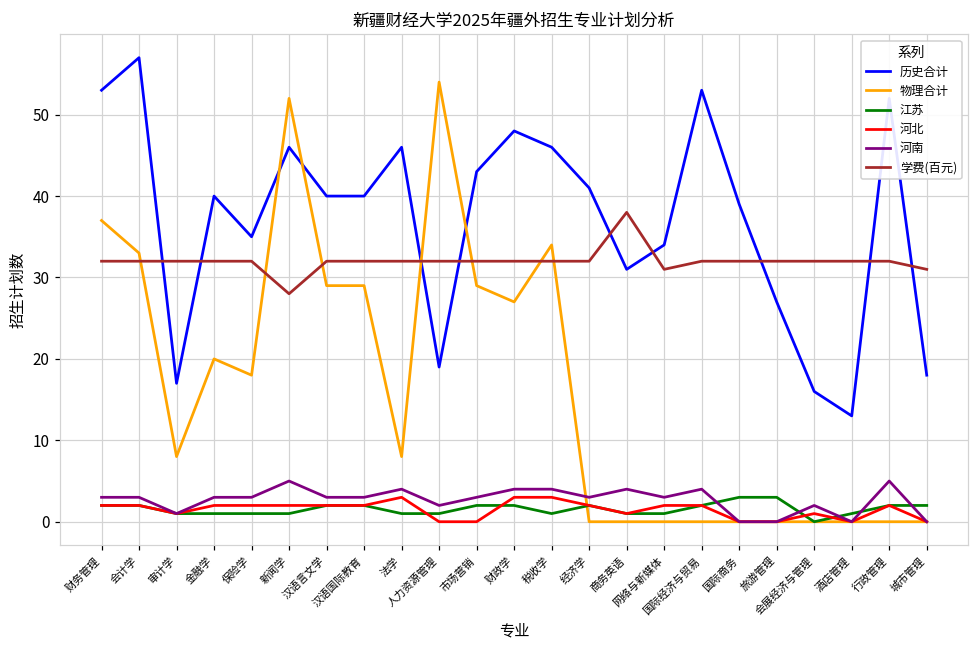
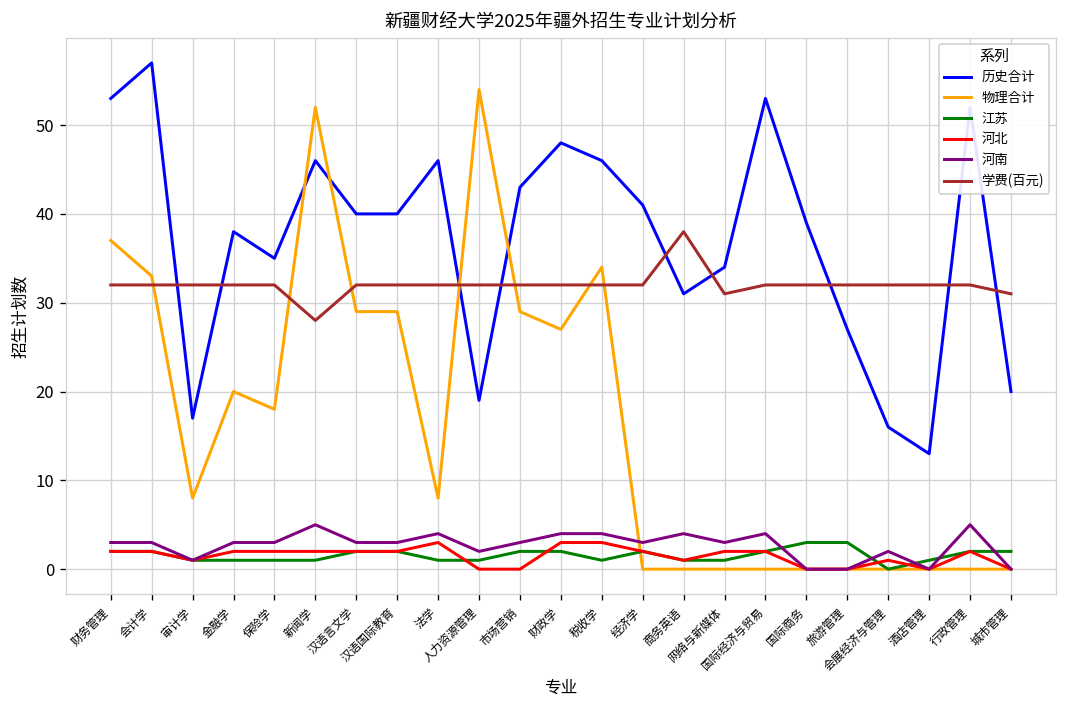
  {
    "历史合计": {
      "财务管理": 53,
      "会计学": 57,
      "审计学": 17,
-     "金融学": 40,
+     "金融学": 38,
      "保险学": 35,
      "新闻学": 46,
      "汉语言文学": 40,
      "汉语国际教育": 40,
      "法学": 46,
      "人力资源管理": 19,
      "市场营销": 43,
      "财政学": 48,
      "税收学": 46,
      "经济学": 41,
      "商务英语": 31,
      "网络与新媒体": 34,
      "国际经济与贸易": 53,
      "国际商务": 39,
      "旅游管理": 27,
      "会展经济与管理": 16,
      "酒店管理": 13,
-     "城市管理": 18
+     "城市管理": 20
    },
    "物理合计": {
      "财务管理": 37,
      "会计学": 33,
      "审计学": 8,
      "金融学": 20,
      "保险学": 18,
      "新闻学": 52,
      "汉语言文学": 29,
      "汉语国际教育": 29,
      "法学": 8,
      "人力资源管理": 54,
      "市场营销": 29,
      "财政学": 27,
      "税收学": 34,
      "经济学": 0,
      "商务英语": 0,
      "网络与新媒体": 0,
      "国际经济与贸易": 0,
      "行政管理": 0
    },
    "江苏": {
      "金融学": 1,
      "保险学": 1,
      "新闻学": 1,
      "法学": 1,
      "人力资源管理": 1,
      "市场营销": 2,
      "财政学": 2,
      "税收学": 1,
      "网络与新媒体": 1,
      "国际商务": 3,
      "旅游管理": 3,
      "酒店管理": 1,
      "城市管理": 2
    },
    "河北": {
      "金融学": 2,
      "保险学": 2,
      "新闻学": 2,
      "法学": 3,
      "人力资源管理": 0,
      "市场营销": 0,
      "财政学": 3,
      "税收学": 3,
      "网络与新媒体": 2,
      "会展经济与管理": 1
    },
    "河南": {
      "财务管理": 3,
      "会计学": 3,
      "金融学": 3,
      "保险学": 3,
      "新闻学": 5,
      "汉语言文学": 3,
      "汉语国际教育": 3,
      "法学": 4,
      "人力资源管理": 2,
      "市场营销": 3,
      "财政学": 4,
      "税收学": 4,
      "经济学": 3,
      "商务英语": 4,
      "网络与新媒体": 3,
      "国际经济与贸易": 4,
      "会展经济与管理": 2,
      "行政管理": 5
    },
    "学费(百元)": {
      "财务管理": 32,
      "会计学": 32,
      "审计学": 32,
      "金融学": 32,
      "保险学": 32,
      "新闻学": 28,
      "汉语言文学": 32,
      "汉语国际教育": 32,
      "法学": 32,
      "人力资源管理": 32,
      "市场营销": 32,
      "财政学": 32,
      "税收学": 32,
      "经济学": 32,
      "商务英语": 38,
      "网络与新媒体": 31,
      "国际经济与贸易": 32,
      "国际商务": 32,
      "旅游管理": 32,
      "会展经济与管理": 32,
      "酒店管理": 32,
      "行政管理": 32,
      "城市管理": 31
    }
  }
